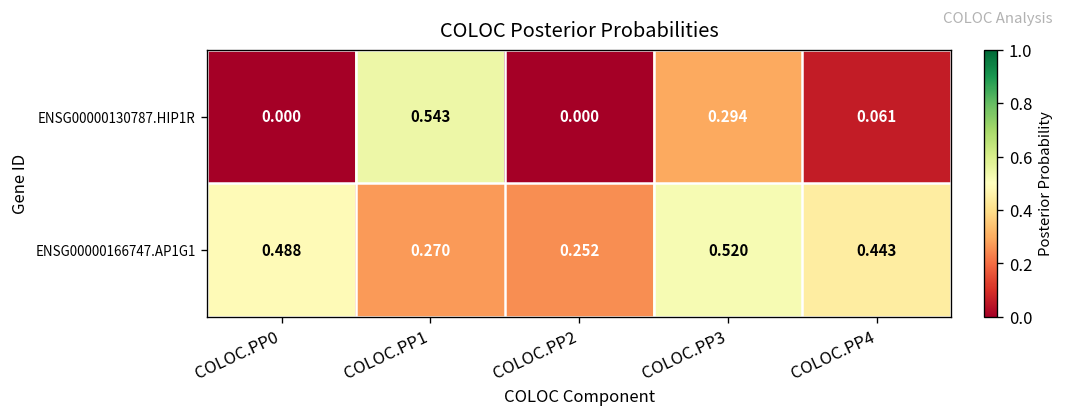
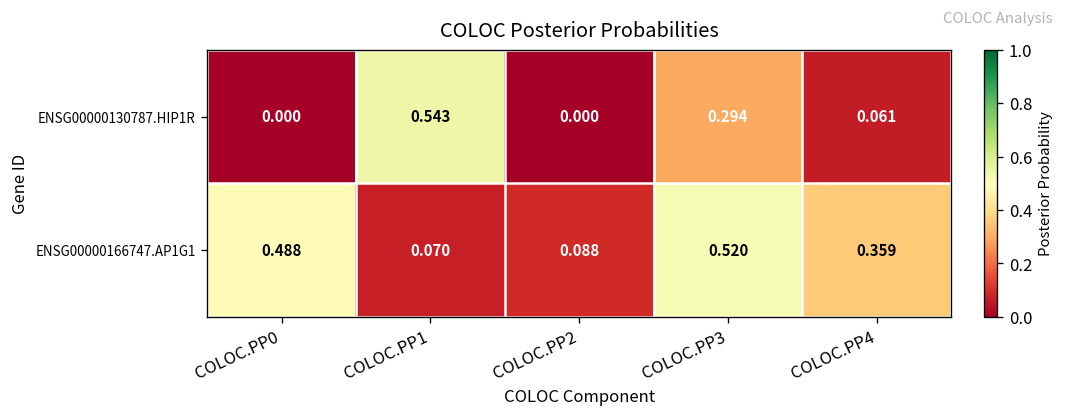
  {
    "ENSG00000130787.HIP1R": {
      "COLOC.PP0": 0.000,
      "COLOC.PP1": 0.543,
      "COLOC.PP2": 0.000,
      "COLOC.PP3": 0.294,
      "COLOC.PP4": 0.061
    },
    "ENSG00000166747.AP1G1": {
      "COLOC.PP0": 0.488,
-     "COLOC.PP1": 0.270,
-     "COLOC.PP2": 0.252,
+     "COLOC.PP1": 0.070,
+     "COLOC.PP2": 0.088,
      "COLOC.PP3": 0.520,
-     "COLOC.PP4": 0.443
+     "COLOC.PP4": 0.359
    }
  }
